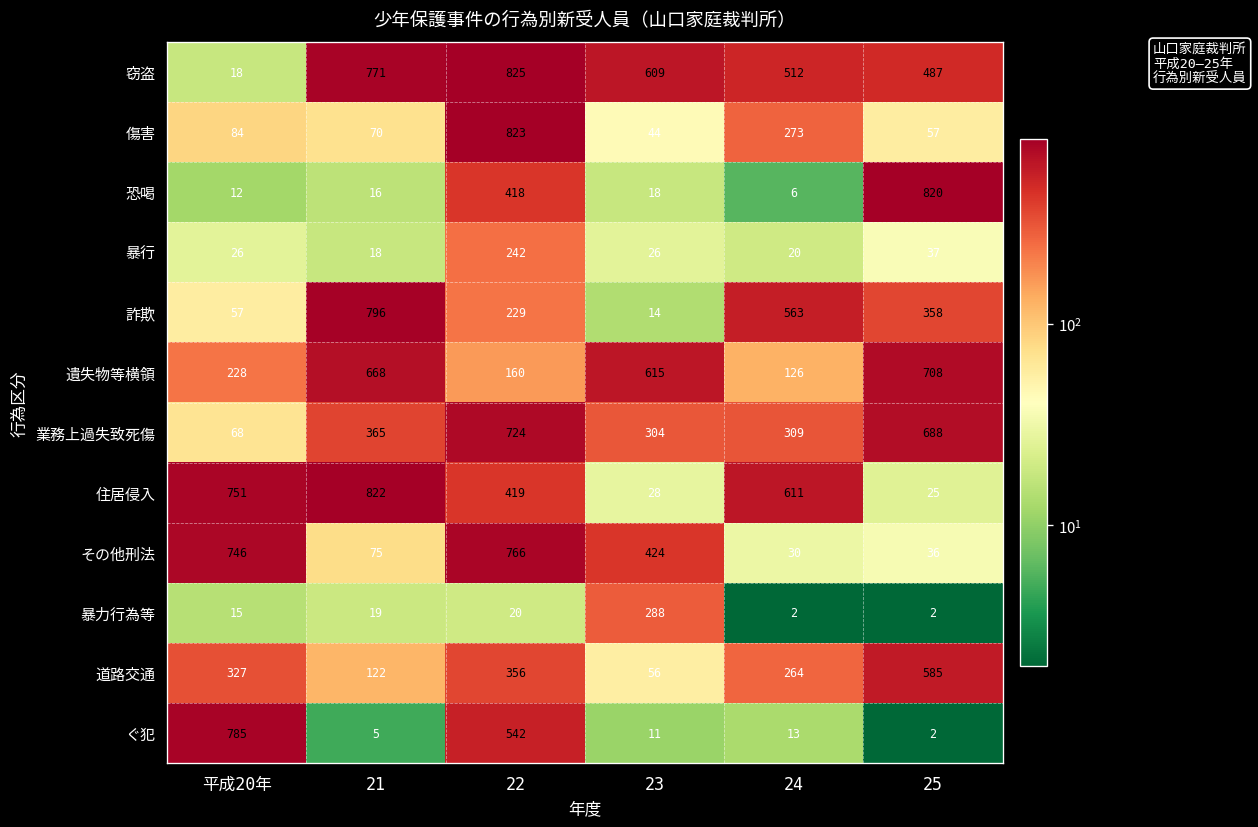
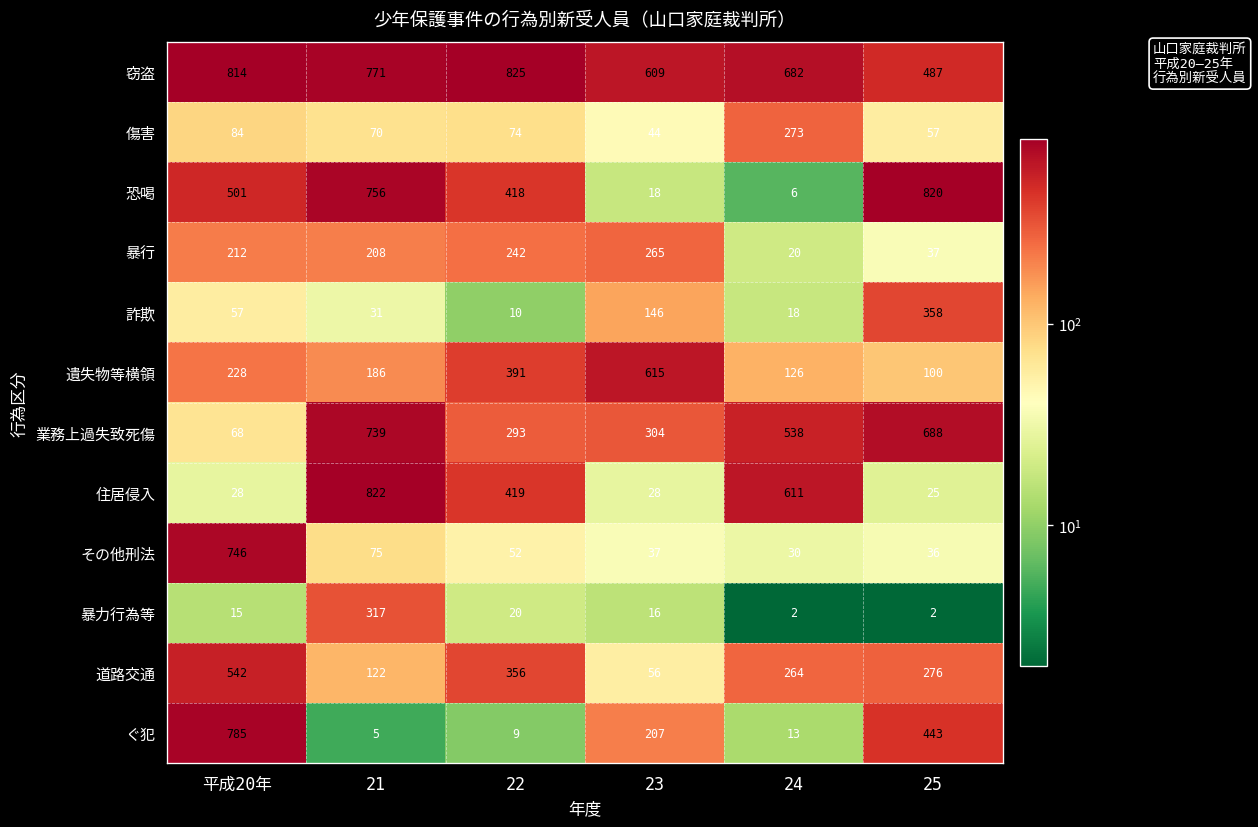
  {
    "窃盗": {
-     "平成20年": 18,
+     "平成20年": 814,
      "21": 771,
      "22": 825,
      "23": 609,
-     "24": 512,
+     "24": 682,
      "25": 487
    },
    "傷害": {
      "平成20年": 84,
      "21": 70,
-     "22": 823,
+     "22": 74,
      "23": 44,
      "24": 273,
      "25": 57
    },
    "恐喝": {
-     "平成20年": 12,
-     "21": 16,
+     "平成20年": 501,
+     "21": 756,
      "22": 418,
      "23": 18,
      "24": 6,
      "25": 820
    },
    "暴行": {
-     "平成20年": 26,
-     "21": 18,
+     "平成20年": 212,
+     "21": 208,
      "22": 242,
-     "23": 26,
+     "23": 265,
      "24": 20,
      "25": 37
    },
    "詐欺": {
      "平成20年": 57,
-     "21": 796,
-     "22": 229,
-     "23": 14,
-     "24": 563,
+     "21": 31,
+     "22": 10,
+     "23": 146,
+     "24": 18,
      "25": 358
    },
    "遺失物等横領": {
      "平成20年": 228,
-     "21": 668,
-     "22": 160,
+     "21": 186,
+     "22": 391,
      "23": 615,
      "24": 126,
-     "25": 708
+     "25": 100
    },
    "業務上過失致死傷": {
      "平成20年": 68,
-     "21": 365,
-     "22": 724,
+     "21": 739,
+     "22": 293,
      "23": 304,
-     "24": 309,
+     "24": 538,
      "25": 688
    },
    "住居侵入": {
-     "平成20年": 751,
+     "平成20年": 28,
      "21": 822,
      "22": 419,
      "23": 28,
      "24": 611,
      "25": 25
    },
    "その他刑法": {
      "平成20年": 746,
      "21": 75,
-     "22": 766,
-     "23": 424,
+     "22": 52,
+     "23": 37,
      "24": 30,
      "25": 36
    },
    "暴力行為等": {
      "平成20年": 15,
-     "21": 19,
+     "21": 317,
      "22": 20,
-     "23": 288,
+     "23": 16,
      "24": 2,
      "25": 2
    },
    "道路交通": {
-     "平成20年": 327,
+     "平成20年": 542,
      "21": 122,
      "22": 356,
      "23": 56,
      "24": 264,
-     "25": 585
+     "25": 276
    },
    "ぐ犯": {
      "平成20年": 785,
      "21": 5,
-     "22": 542,
-     "23": 11,
+     "22": 9,
+     "23": 207,
      "24": 13,
-     "25": 2
+     "25": 443
    }
  }
